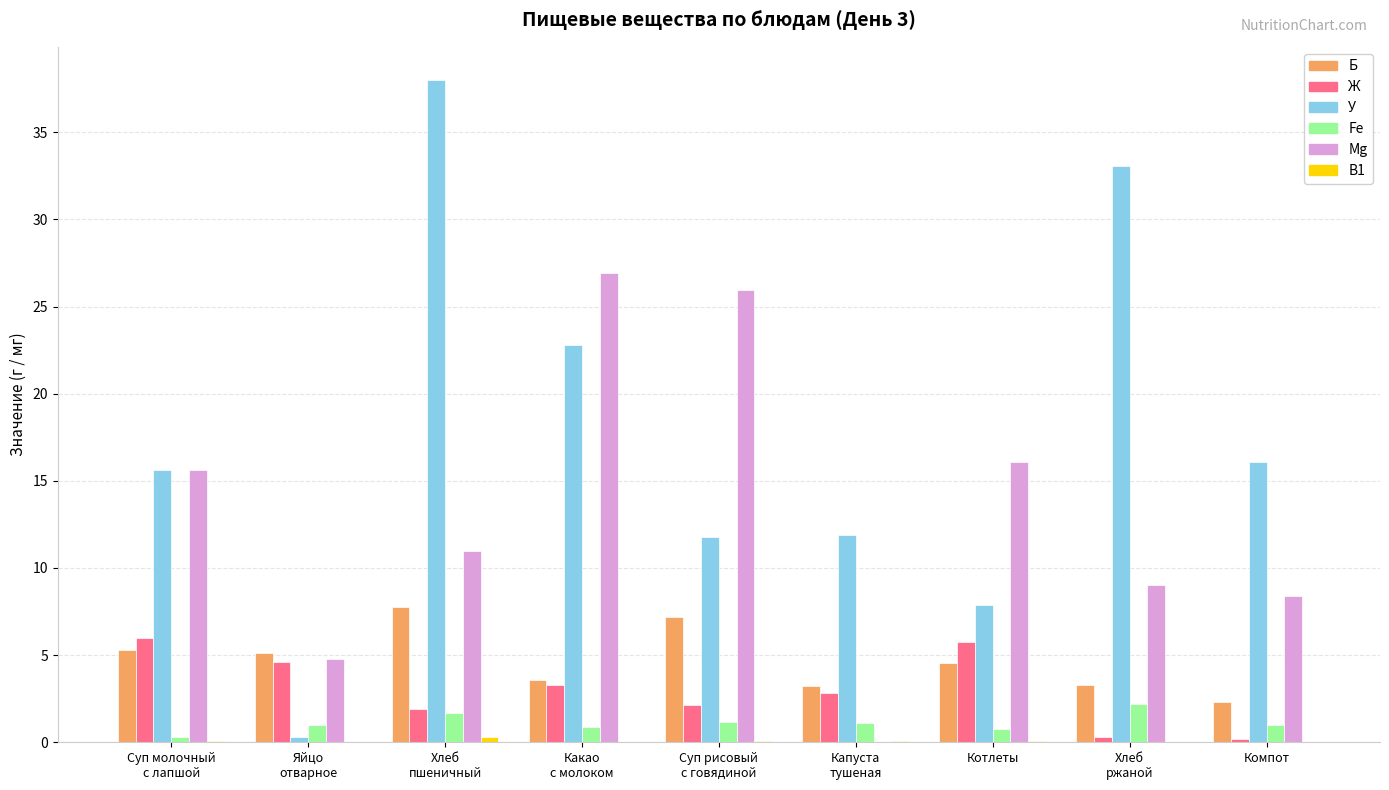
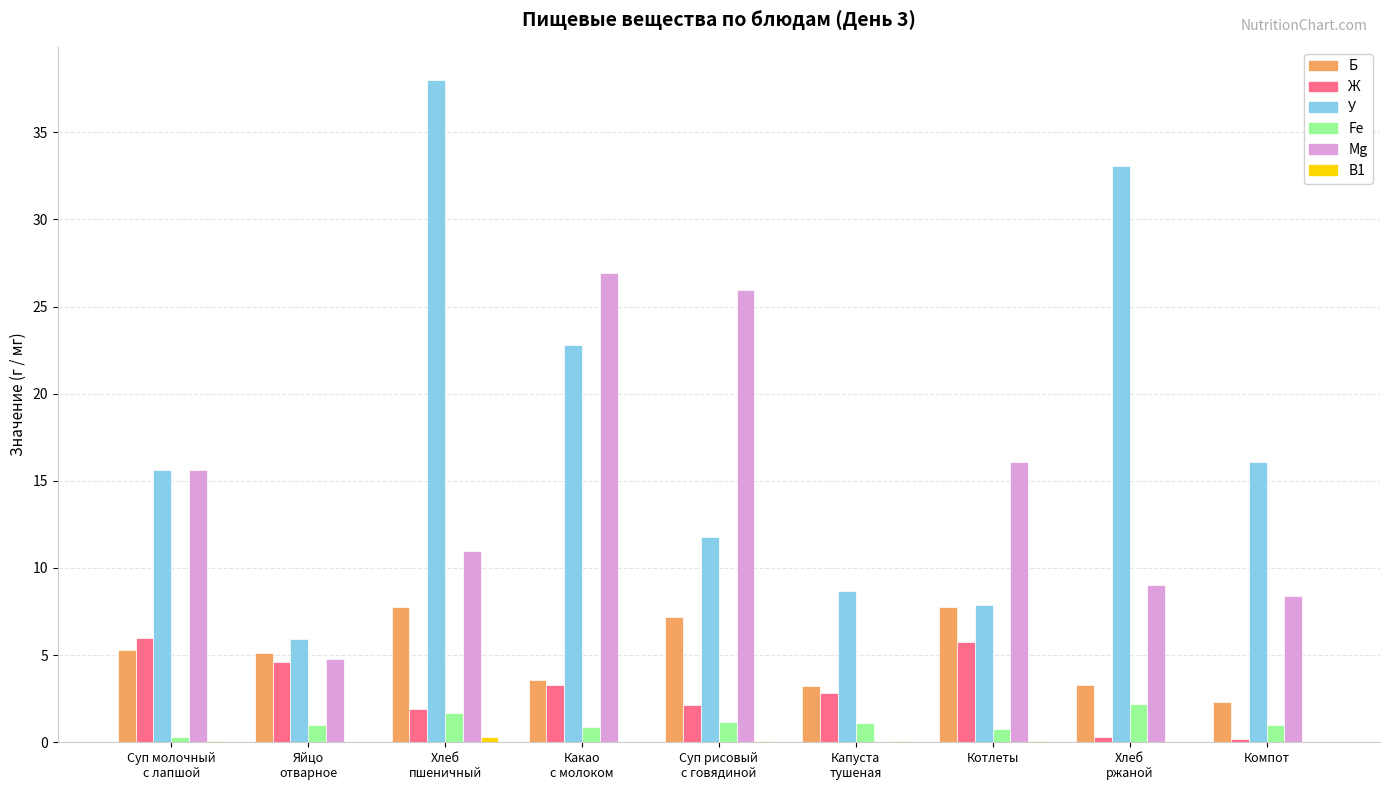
  {
    "Б": {
      "Суп молочный с лапшой": 5.3,
      "Яйцо отварное": 5.1,
      "Хлеб пшеничный": 7.8,
      "Какао с молоком": 3.6,
      "Суп рисовый с говядиной": 7.2,
      "Капуста тушеная": 3.2,
-     "Котлеты": 4.6,
+     "Котлеты": 7.8,
      "Хлеб ржаной": 3.3,
      "Компот": 2.3
    },
    "Ж": {
      "Суп молочный с лапшой": 6.0,
      "Яйцо отварное": 4.6,
      "Хлеб пшеничный": 1.9,
      "Какао с молоком": 3.3,
      "Суп рисовый с говядиной": 2.1,
      "Капуста тушеная": 2.9,
      "Котлеты": 5.8,
      "Хлеб ржаной": 0.3,
      "Компот": 0.2
    },
    "У": {
      "Суп молочный с лапшой": 15.6,
-     "Яйцо отварное": 0.3,
+     "Яйцо отварное": 5.9,
      "Хлеб пшеничный": 38.0,
      "Какао с молоком": 22.8,
      "Суп рисовый с говядиной": 11.8,
-     "Капуста тушеная": 11.9,
+     "Капуста тушеная": 8.7,
      "Котлеты": 7.9,
      "Хлеб ржаной": 33.0,
      "Компот": 16.1
    },
    "Fe": {
      "Суп молочный с лапшой": 0.3,
      "Яйцо отварное": 1.0,
      "Хлеб пшеничный": 1.7,
      "Какао с молоком": 0.9,
      "Суп рисовый с говядиной": 1.2,
      "Капуста тушеная": 1.1,
      "Котлеты": 0.8,
      "Хлеб ржаной": 2.2,
      "Компот": 1.0
    },
    "Mg": {
      "Суп молочный с лапшой": 15.6,
      "Яйцо отварное": 4.8,
      "Хлеб пшеничный": 11.0,
      "Какао с молоком": 26.9,
      "Суп рисовый с говядиной": 25.9,
      "Капуста тушеная": 0.0,
      "Котлеты": 16.1,
      "Хлеб ржаной": 9.0,
      "Компот": 8.4
    },
    "В1": {
      "Яйцо отварное": 0.0,
      "Хлеб пшеничный": 0.3,
      "Какао с молоком": 0.0,
      "Хлеб ржаной": 0.0,
      "Компот": 0.0
    }
  }
